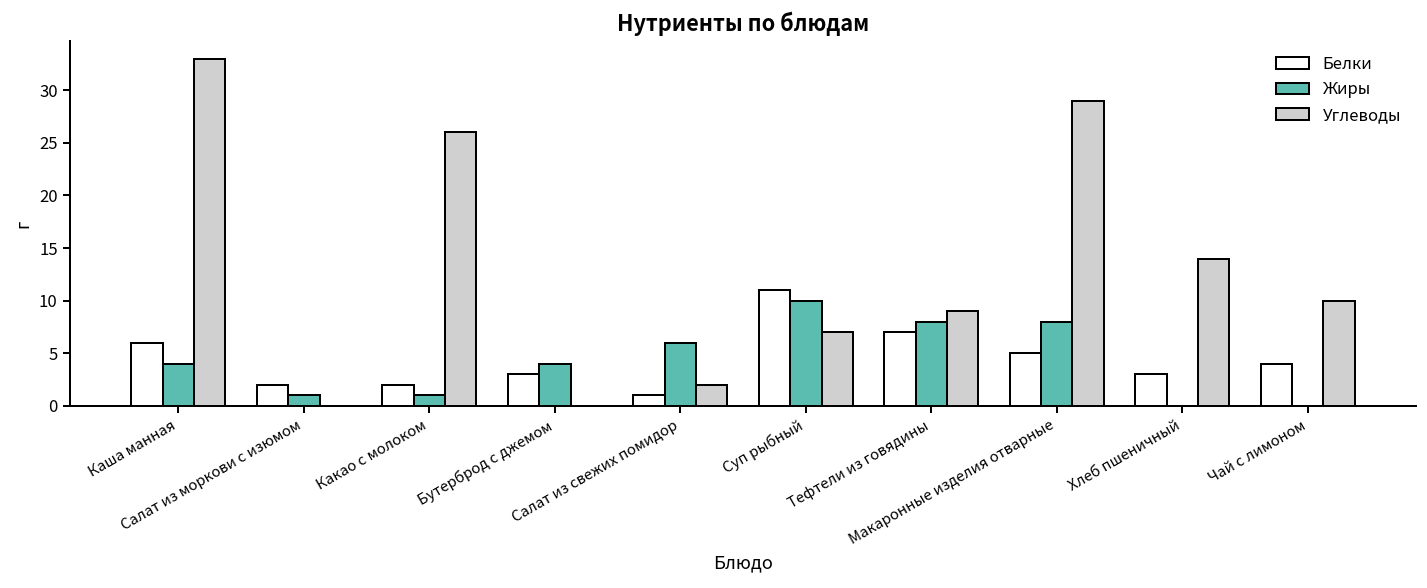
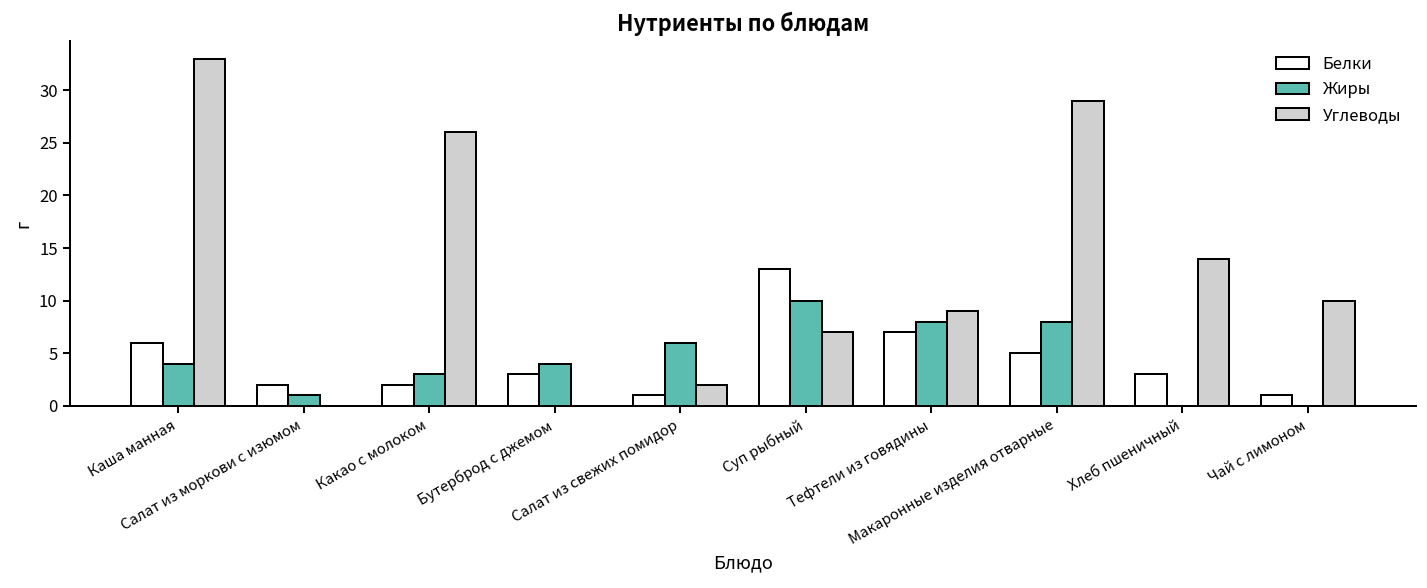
  {
    "Белки": {
      "Каша манная": 6,
      "Салат из моркови с изюмом": 2,
      "Какао c молоком": 2,
      "Бутерброд с джемом": 3,
      "Салат из свежих помидор": 1,
-     "Суп рыбный": 11,
+     "Суп рыбный": 13,
      "Тефтели из говядины": 7,
      "Макаронные изделия отварные": 5,
      "Хлеб пшеничный": 3,
-     "Чай с лимоном": 4
+     "Чай с лимоном": 1
    },
    "Жиры": {
      "Каша манная": 4,
      "Салат из моркови с изюмом": 1,
-     "Какао c молоком": 1,
+     "Какао c молоком": 3,
      "Бутерброд с джемом": 4,
      "Салат из свежих помидор": 6,
      "Суп рыбный": 10,
      "Тефтели из говядины": 8,
      "Макаронные изделия отварные": 8,
      "Хлеб пшеничный": 0,
      "Чай с лимоном": 0
    },
    "Углеводы": {
      "Каша манная": 33,
      "Салат из моркови с изюмом": 0,
      "Какао c молоком": 26,
      "Бутерброд с джемом": 0,
      "Салат из свежих помидор": 2,
      "Суп рыбный": 7,
      "Тефтели из говядины": 9,
      "Макаронные изделия отварные": 29,
      "Хлеб пшеничный": 14,
      "Чай с лимоном": 10
    }
  }
